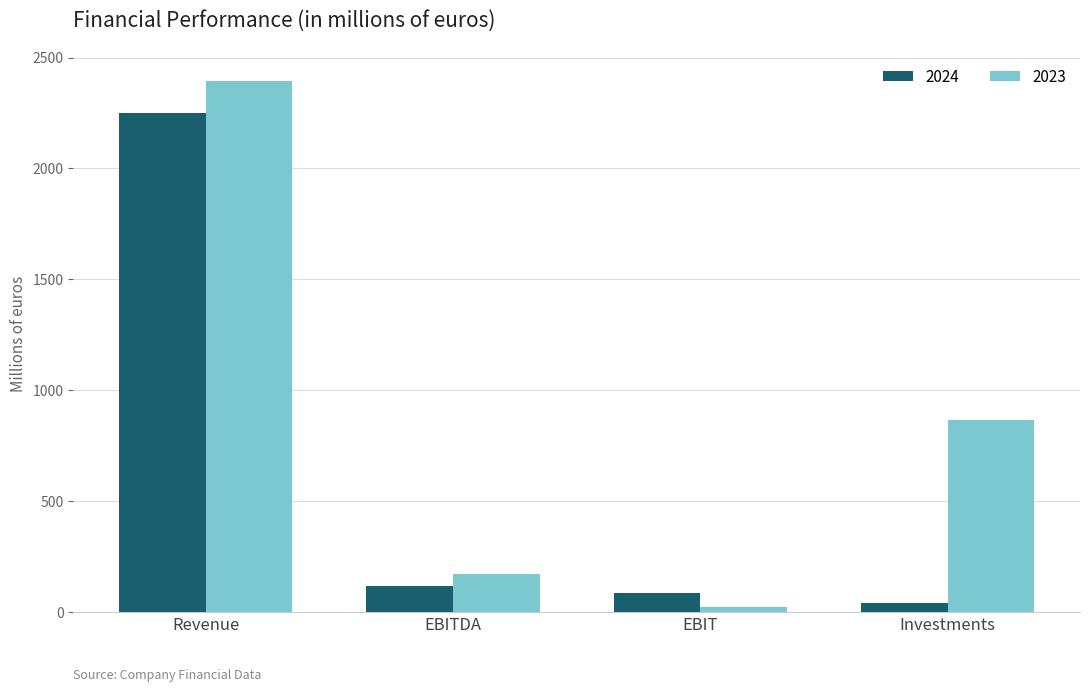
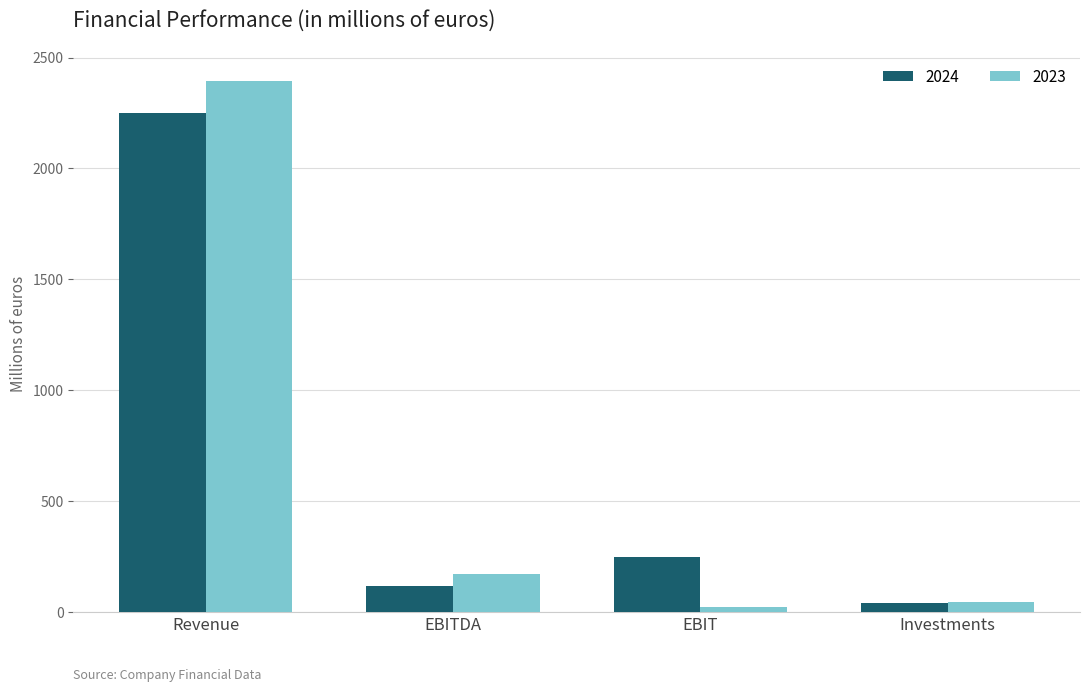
  {
    "2024": {
      "Revenue": 2250,
      "EBITDA": 120,
-     "EBIT": 90,
+     "EBIT": 250,
      "Investments": 40
    },
    "2023": {
      "Revenue": 2390,
      "EBITDA": 170,
      "EBIT": 20,
-     "Investments": 870
+     "Investments": 50
    }
  }
